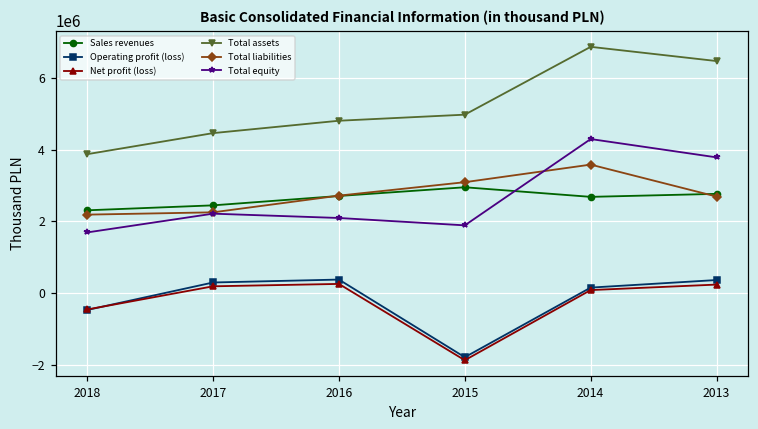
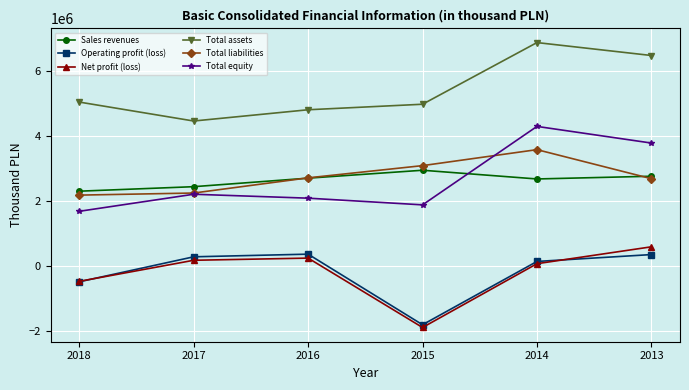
  {
    "Sales revenues": {
      "2018": 2300000,
      "2017": 2400000,
      "2015": 2900000,
      "2014": 2700000
    },
    "Operating profit (loss)": {
      "2017": 300000,
      "2016": 400000,
      "2015": -1800000,
      "2013": 400000
    },
    "Net profit (loss)": {
      "2017": 200000,
      "2016": 300000,
      "2015": -1900000,
-     "2013": 200000
+     "2013": 600000
    },
    "Total assets": {
-     "2018": 3900000,
+     "2018": 5000000,
      "2017": 4500000,
      "2016": 4800000,
      "2015": 5000000,
      "2014": 6900000,
      "2013": 6500000
    },
    "Total liabilities": {
      "2018": 2200000,
      "2015": 3100000,
      "2014": 3600000
    },
    "Total equity": {
      "2018": 1700000,
      "2016": 2100000,
      "2015": 1900000,
      "2014": 4300000,
      "2013": 3800000
    }
  }
